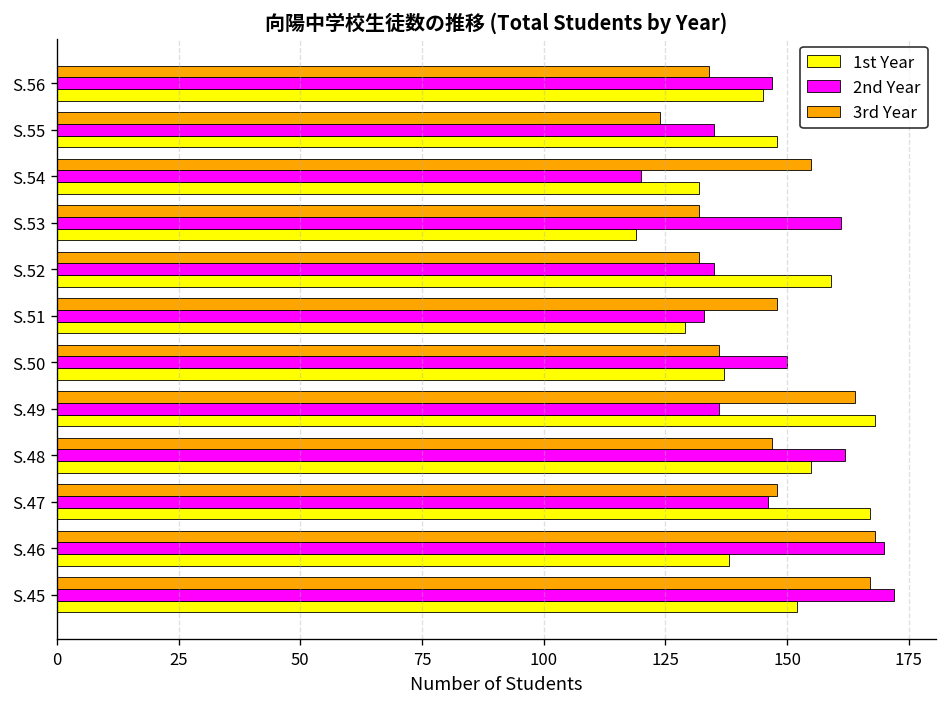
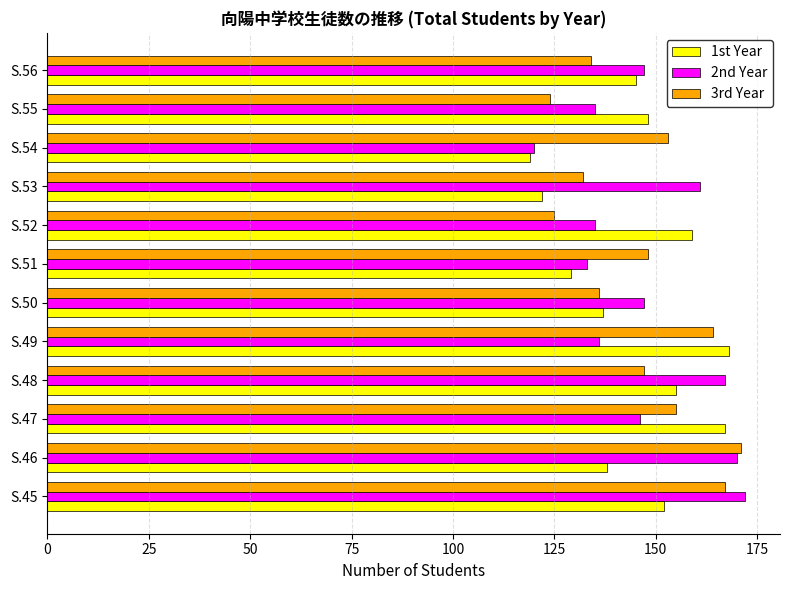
  {
    "1st Year": {
      "S.56": 145,
      "S.55": 148,
-     "S.54": 132,
-     "S.53": 119,
+     "S.54": 119,
+     "S.53": 122,
      "S.52": 159,
      "S.51": 129,
      "S.50": 137,
      "S.49": 168,
      "S.48": 155,
      "S.47": 167,
      "S.46": 138,
      "S.45": 152
    },
    "2nd Year": {
      "S.56": 147,
      "S.55": 135,
      "S.54": 120,
      "S.53": 161,
      "S.52": 135,
      "S.51": 133,
-     "S.50": 150,
+     "S.50": 147,
      "S.49": 136,
-     "S.48": 162,
+     "S.48": 167,
      "S.47": 146,
      "S.46": 170,
      "S.45": 172
    },
    "3rd Year": {
      "S.56": 134,
      "S.55": 124,
-     "S.54": 155,
+     "S.54": 153,
      "S.53": 132,
-     "S.52": 132,
+     "S.52": 125,
      "S.51": 148,
      "S.50": 136,
      "S.49": 164,
      "S.48": 147,
-     "S.47": 148,
-     "S.46": 168,
+     "S.47": 155,
+     "S.46": 171,
      "S.45": 167
    }
  }
